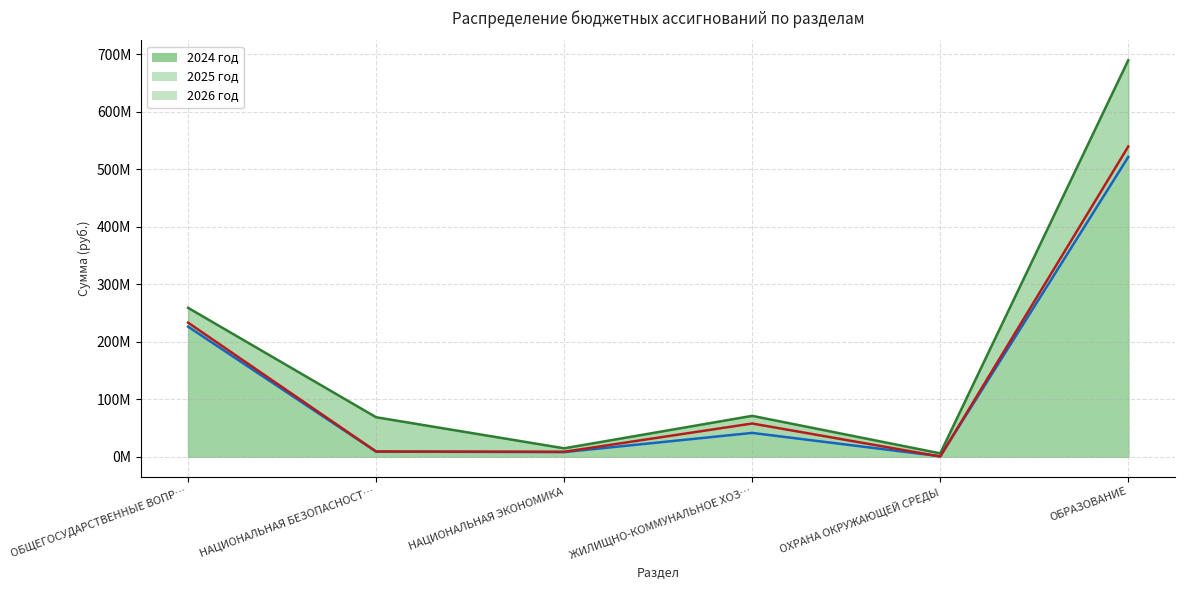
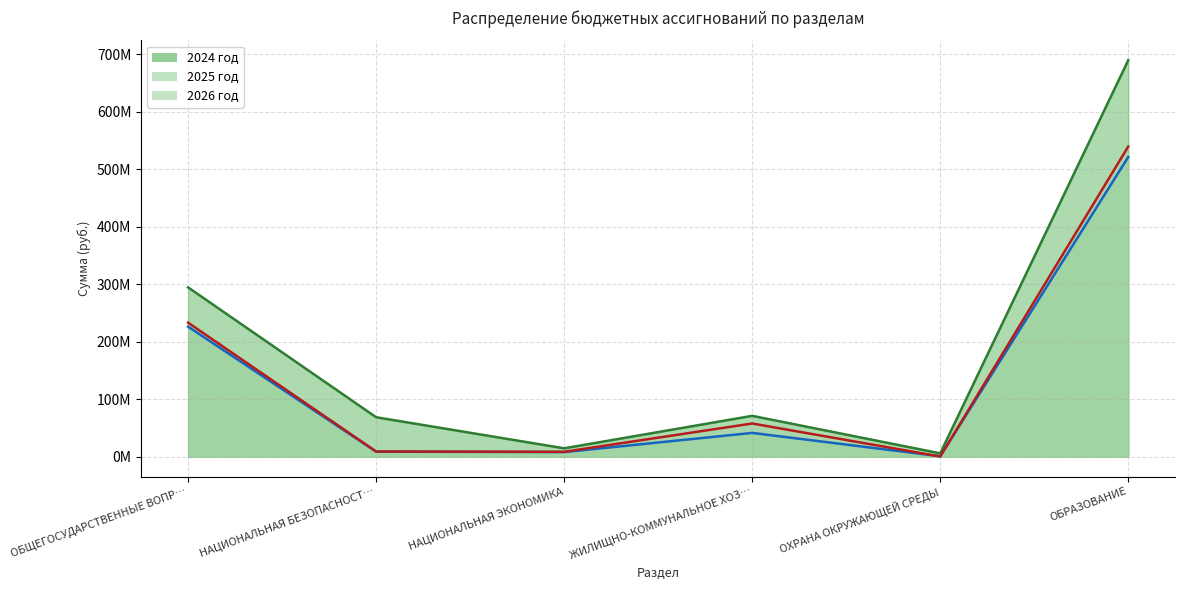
  {
    "2024 год": {
-     "ОБЩЕГОСУДАРСТВЕННЫЕ ВОПР…": 260000000,
+     "ОБЩЕГОСУДАРСТВЕННЫЕ ВОПР…": 290000000,
      "НАЦИОНАЛЬНАЯ БЕЗОПАСНОСТ…": 70000000,
      "НАЦИОНАЛЬНАЯ ЭКОНОМИКА": 10000000,
      "ЖИЛИЩНО-КОММУНАЛЬНОЕ ХОЗ…": 70000000,
      "ОХРАНА ОКРУЖАЮЩЕЙ СРЕДЫ": 10000000,
      "ОБРАЗОВАНИЕ": 690000000
    }
  }
